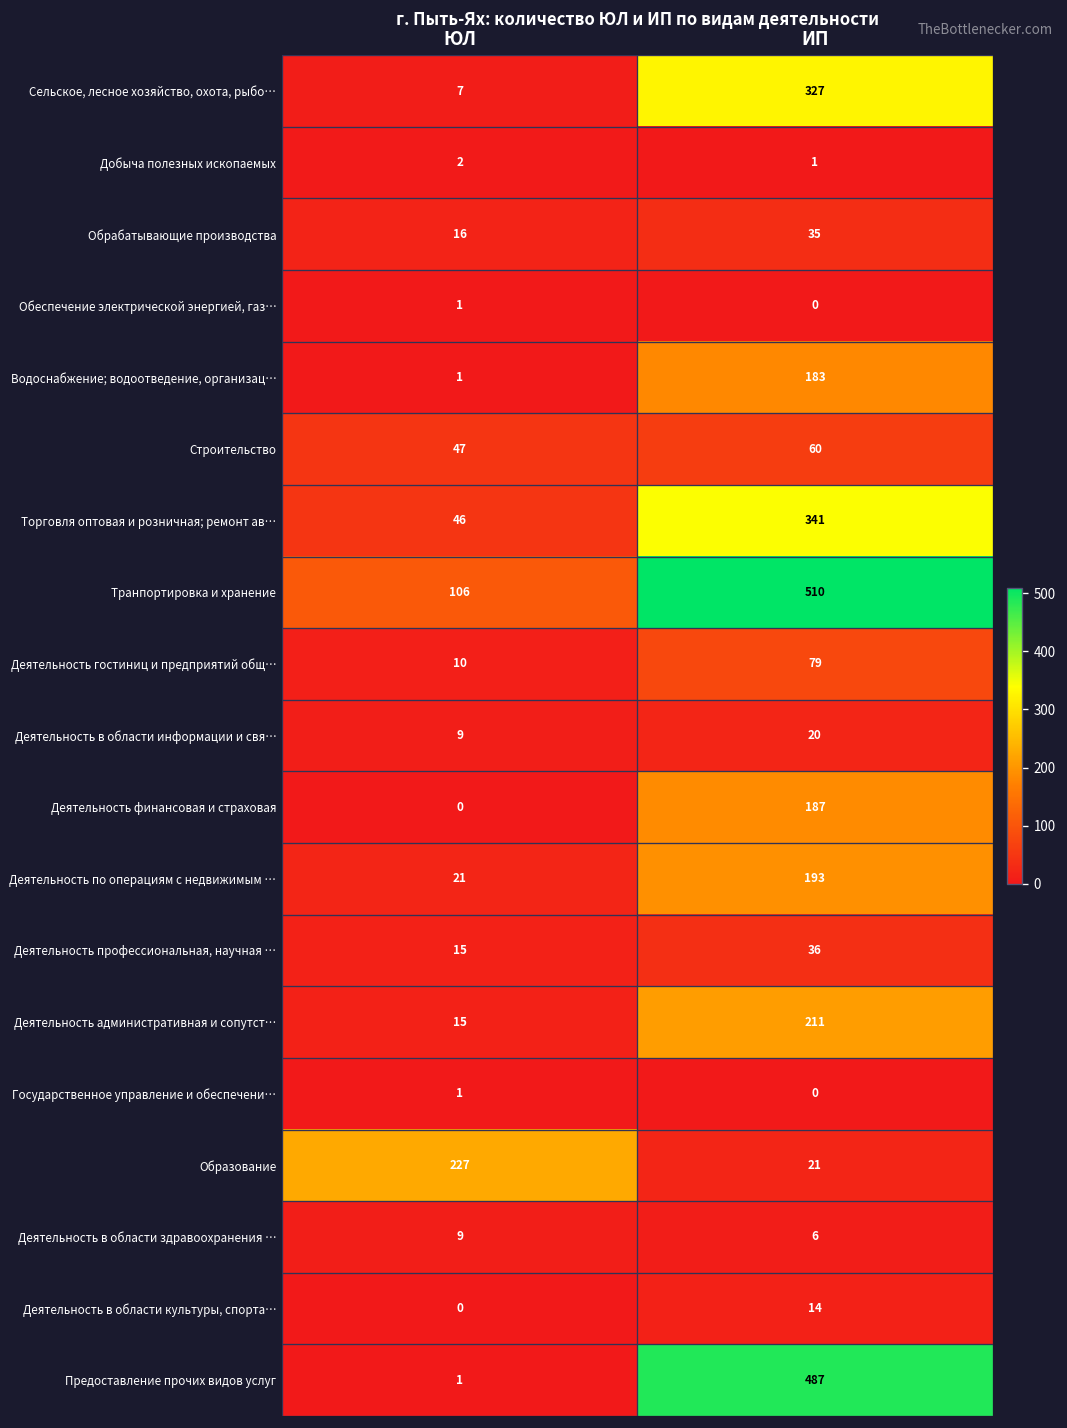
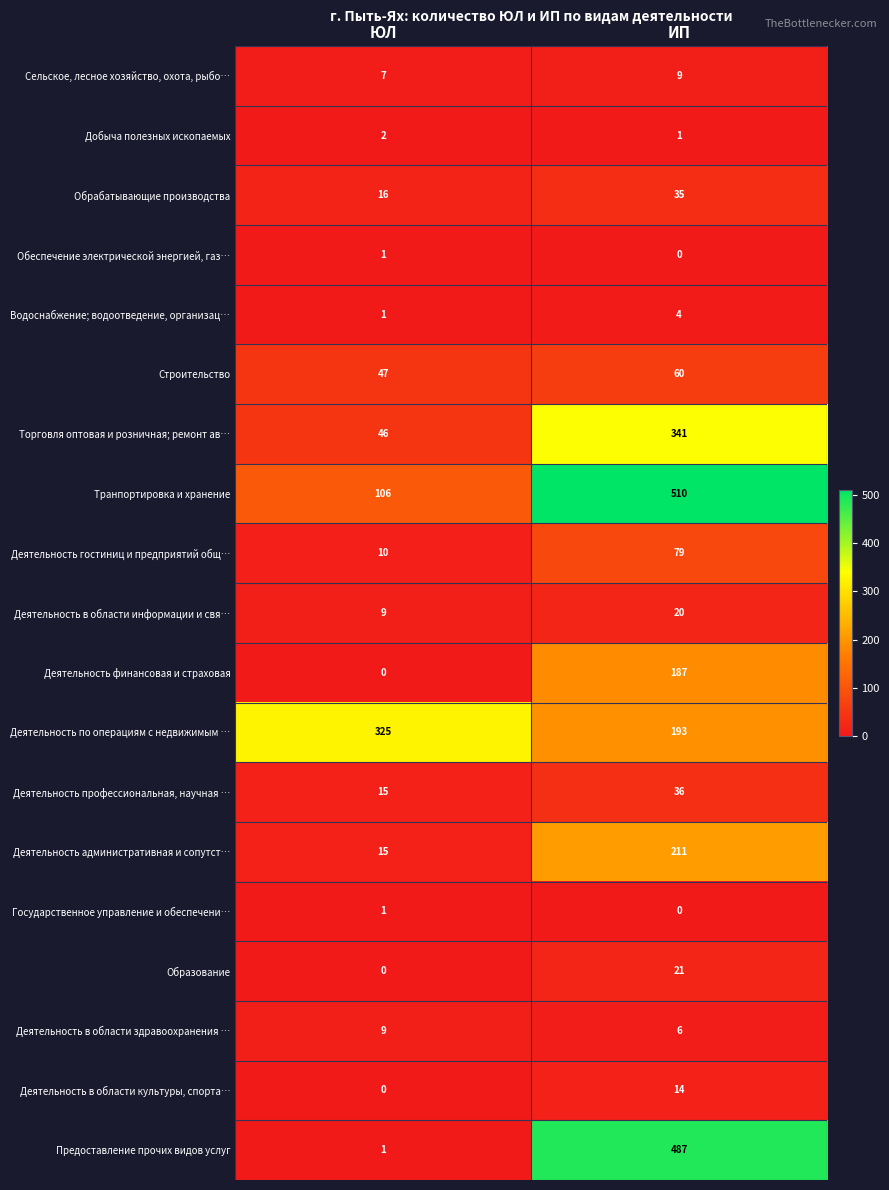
  {
    "Сельское, лесное хозяйство, охота, рыбо…": {
      "ЮЛ": 7,
-     "ИП": 327
+     "ИП": 9
    },
    "Добыча полезных ископаемых": {
      "ЮЛ": 2,
      "ИП": 1
    },
    "Обрабатывающие производства": {
      "ЮЛ": 16,
      "ИП": 35
    },
    "Обеспечение электрической энергией, газ…": {
      "ЮЛ": 1,
      "ИП": 0
    },
    "Водоснабжение; водоотведение, организац…": {
      "ЮЛ": 1,
-     "ИП": 183
+     "ИП": 4
    },
    "Строительство": {
      "ЮЛ": 47,
      "ИП": 60
    },
    "Торговля оптовая и розничная; ремонт ав…": {
      "ЮЛ": 46,
      "ИП": 341
    },
    "Транпортировка и хранение": {
      "ЮЛ": 106,
      "ИП": 510
    },
    "Деятельность гостиниц и предприятий общ…": {
      "ЮЛ": 10,
      "ИП": 79
    },
    "Деятельность в области информации и свя…": {
      "ЮЛ": 9,
      "ИП": 20
    },
    "Деятельность финансовая и страховая": {
      "ЮЛ": 0,
      "ИП": 187
    },
    "Деятельность по операциям с недвижимым …": {
-     "ЮЛ": 21,
+     "ЮЛ": 325,
      "ИП": 193
    },
    "Деятельность профессиональная, научная …": {
      "ЮЛ": 15,
      "ИП": 36
    },
    "Деятельность административная и сопутст…": {
      "ЮЛ": 15,
      "ИП": 211
    },
    "Государственное управление и обеспечени…": {
      "ЮЛ": 1,
      "ИП": 0
    },
    "Образование": {
-     "ЮЛ": 227,
+     "ЮЛ": 0,
      "ИП": 21
    },
    "Деятельность в области здравоохранения …": {
      "ЮЛ": 9,
      "ИП": 6
    },
    "Деятельность в области культуры, спорта…": {
      "ЮЛ": 0,
      "ИП": 14
    },
    "Предоставление прочих видов услуг": {
      "ЮЛ": 1,
      "ИП": 487
    }
  }
